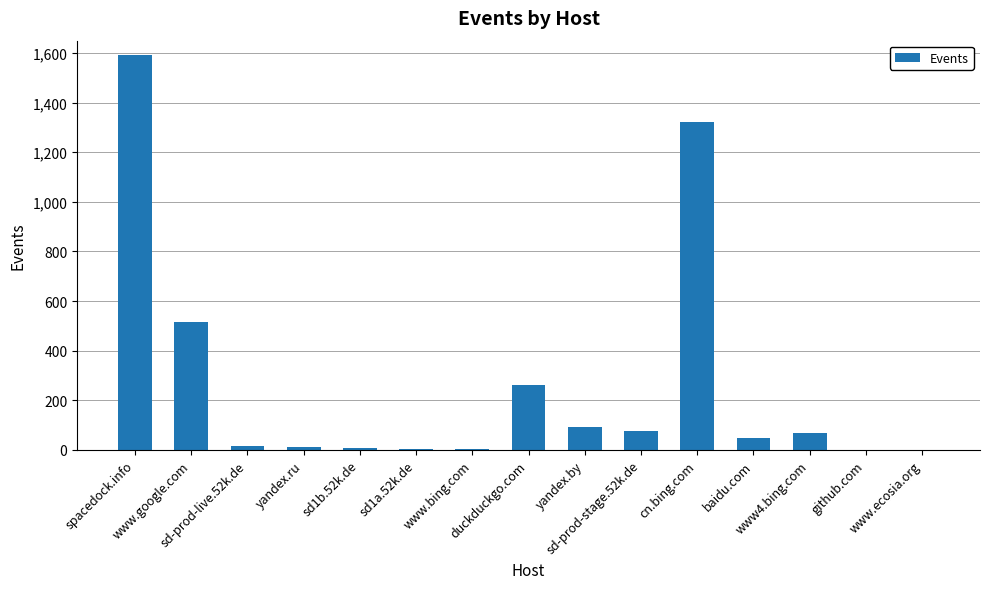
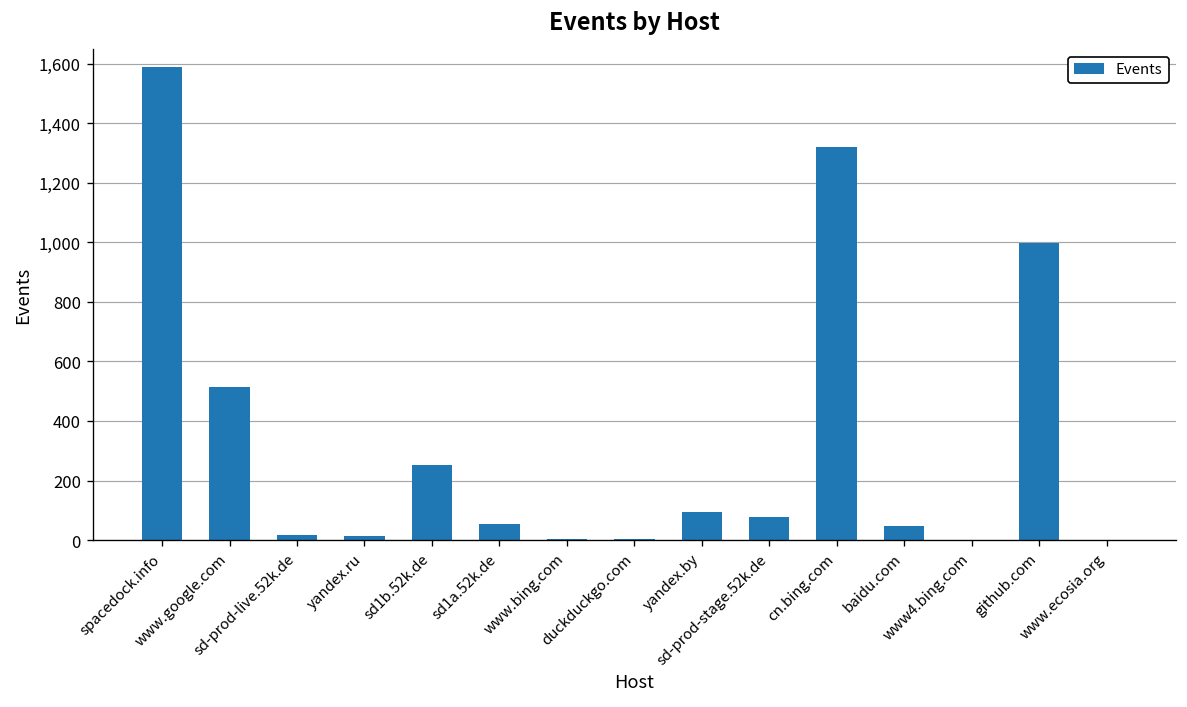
  {
    "spacedock.info": "1,590",
    "www.google.com": "510",
    "sd-prod-live.52k.de": "20",
    "yandex.ru": "10",
-   "sd1b.52k.de": "10",
-   "sd1a.52k.de": "10",
-   "duckduckgo.com": "260",
+   "sd1b.52k.de": "250",
+   "sd1a.52k.de": "50",
+   "duckduckgo.com": "0",
    "yandex.by": "90",
    "sd-prod-stage.52k.de": "80",
    "cn.bing.com": "1,320",
    "baidu.com": "50",
-   "www4.bing.com": "70",
-   "github.com": "0"
+   "www4.bing.com": "0",
+   "github.com": "1,000"
  }
